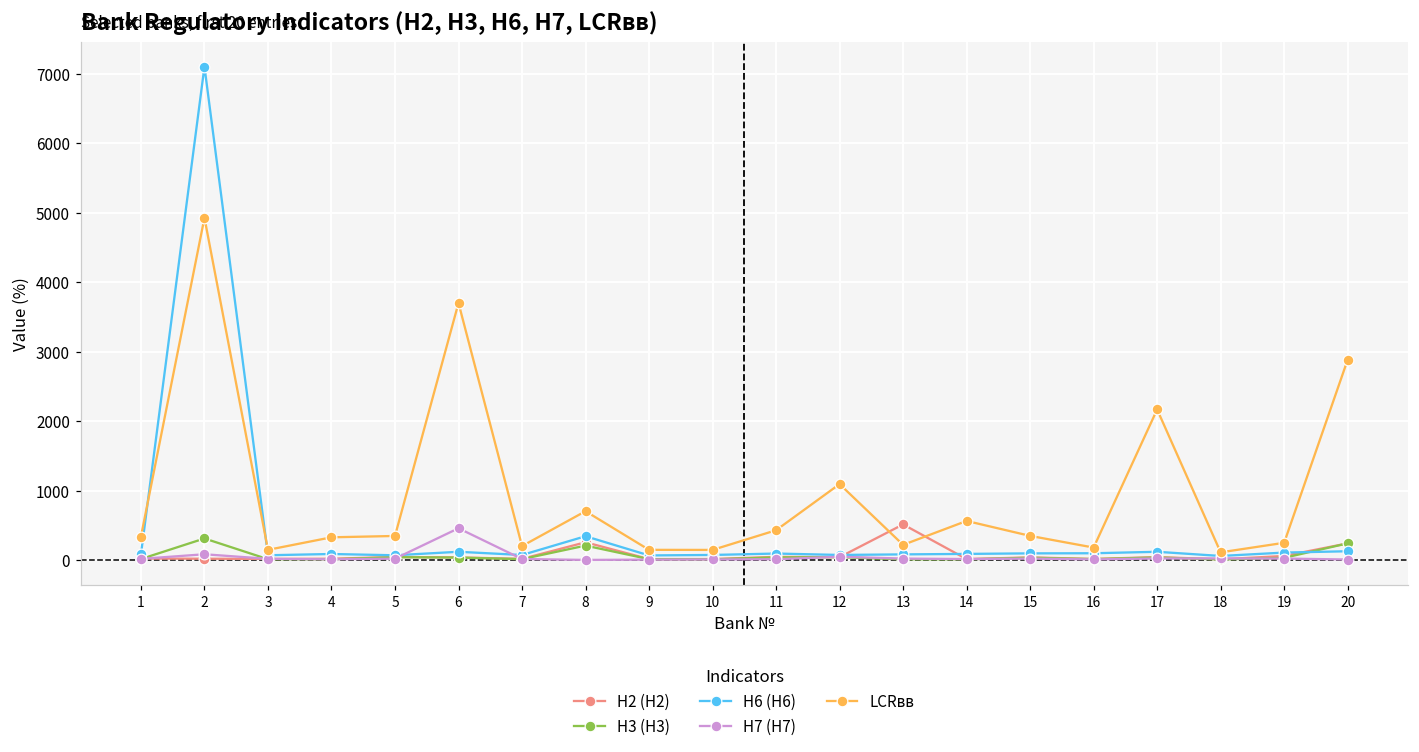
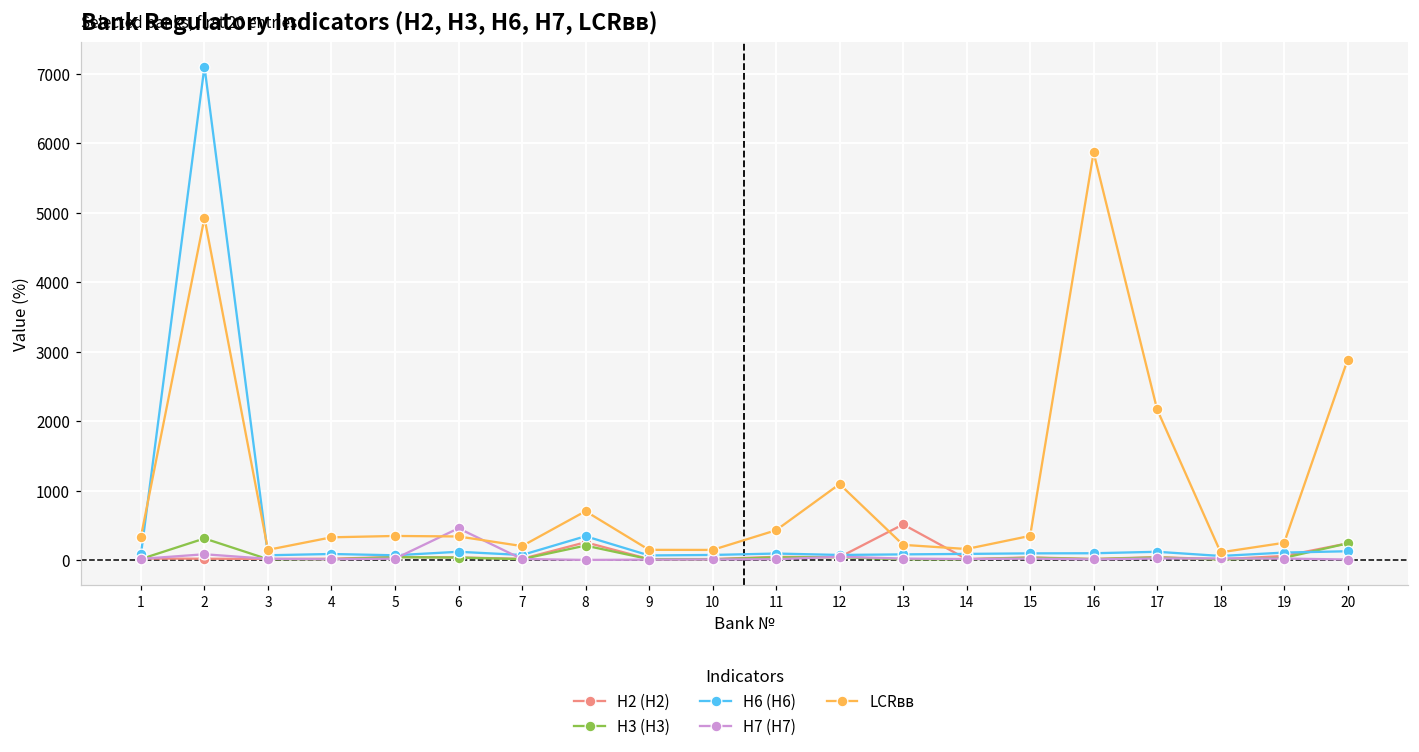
  {
    "H2 (Н2)": {
      "2": 0,
      "8": 300,
      "13": 500
    },
    "H3 (Н3)": {
      "2": 300,
      "8": 200
    },
    "H6 (Н6)": {
      "1": 100,
      "2": 7100,
      "3": 100,
      "4": 100,
      "6": 100,
      "7": 100,
      "8": 300,
      "9": 100,
      "10": 100,
      "11": 100,
      "13": 100,
      "14": 100,
      "15": 100,
      "16": 100,
      "17": 100,
      "19": 100,
      "20": 100
    },
    "H7 (Н7)": {
      "2": 100,
      "6": 500,
      "8": 0,
      "20": 0
    },
    "LCRвв": {
      "1": 300,
      "2": 4900,
      "3": 100,
      "4": 300,
      "5": 300,
-     "6": 3700,
+     "6": 300,
      "7": 200,
      "8": 700,
      "9": 100,
      "10": 100,
      "11": 400,
      "12": 1100,
      "13": 200,
-     "14": 600,
+     "14": 200,
      "15": 300,
-     "16": 200,
+     "16": 5900,
      "17": 2200,
      "18": 100,
      "19": 200,
      "20": 2900
    }
  }
